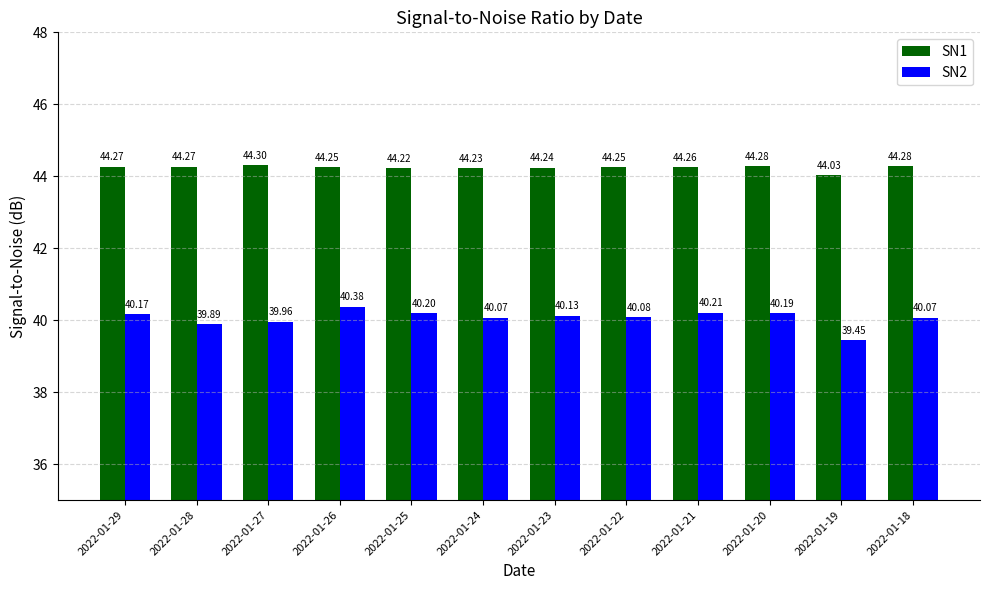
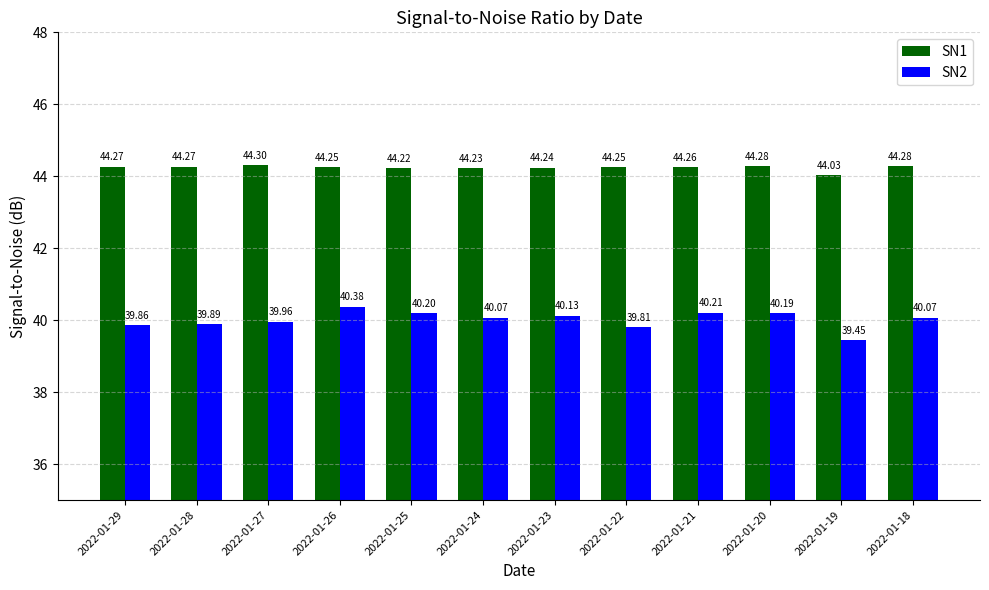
  {
    "SN1": {
      "2022-01-29": 44.27,
      "2022-01-28": 44.27,
      "2022-01-27": 44.30,
      "2022-01-26": 44.25,
      "2022-01-25": 44.22,
      "2022-01-24": 44.23,
      "2022-01-23": 44.24,
      "2022-01-22": 44.25,
      "2022-01-21": 44.26,
      "2022-01-20": 44.28,
      "2022-01-19": 44.03,
      "2022-01-18": 44.28
    },
    "SN2": {
-     "2022-01-29": 40.17,
+     "2022-01-29": 39.86,
      "2022-01-28": 39.89,
      "2022-01-27": 39.96,
      "2022-01-26": 40.38,
      "2022-01-25": 40.20,
      "2022-01-24": 40.07,
      "2022-01-23": 40.13,
-     "2022-01-22": 40.08,
+     "2022-01-22": 39.81,
      "2022-01-21": 40.21,
      "2022-01-20": 40.19,
      "2022-01-19": 39.45,
      "2022-01-18": 40.07
    }
  }
